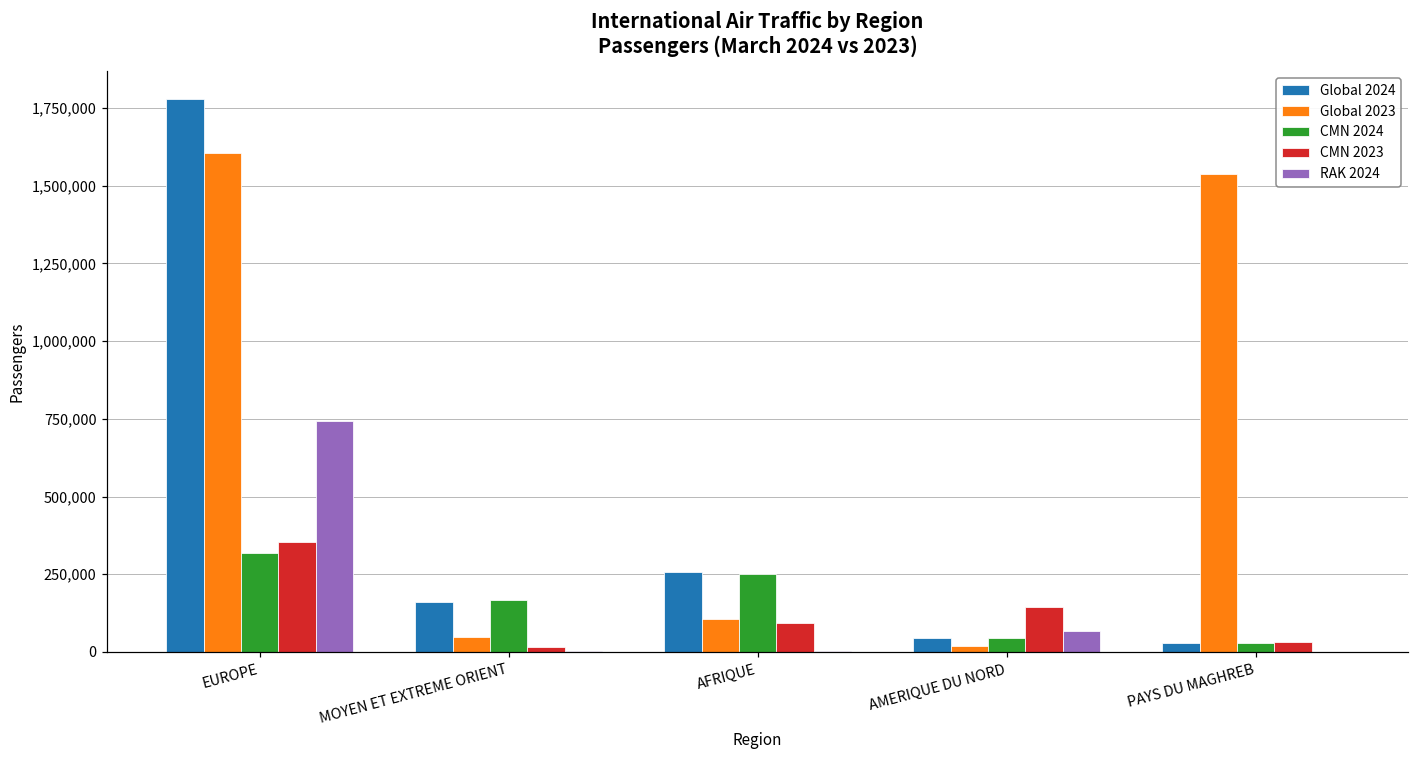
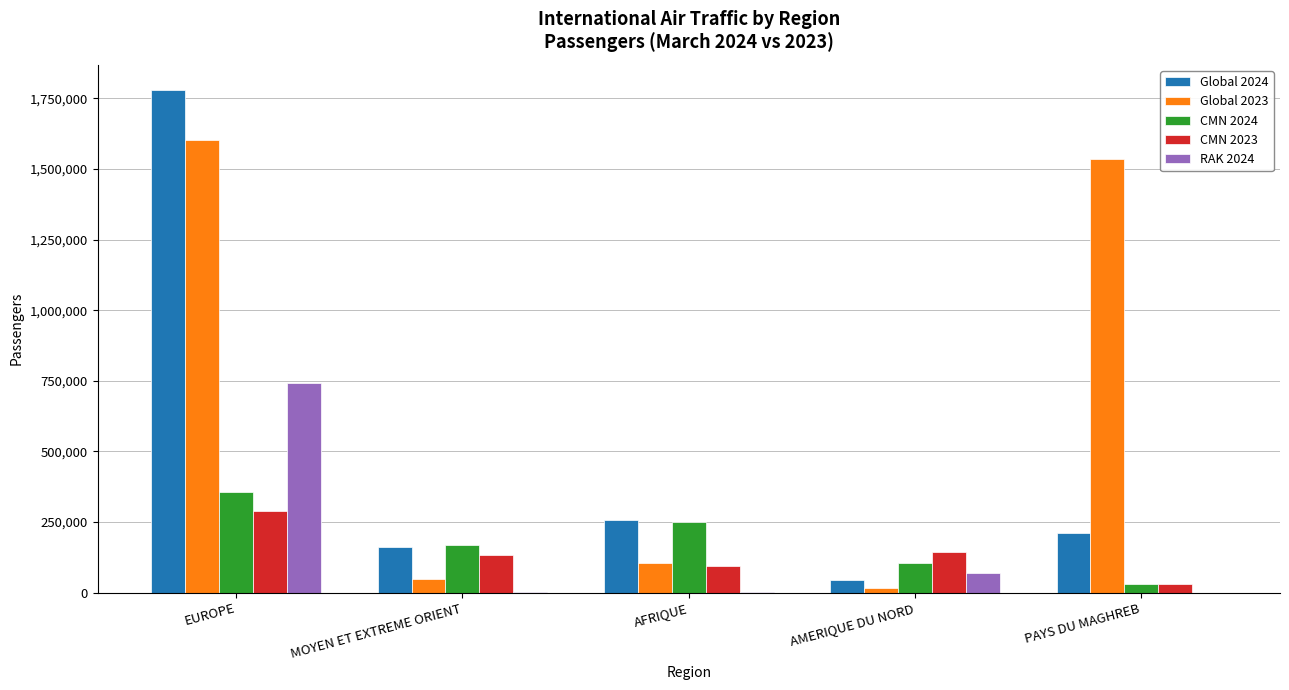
  {
    "Global 2024": {
      "EUROPE": "1,780,000",
      "MOYEN ET EXTREME ORIENT": "160,000",
      "AFRIQUE": "260,000",
      "AMERIQUE DU NORD": "40,000",
-     "PAYS DU MAGHREB": "30,000"
+     "PAYS DU MAGHREB": "210,000"
    },
    "Global 2023": {
      "EUROPE": "1,600,000",
      "MOYEN ET EXTREME ORIENT": "50,000",
      "AFRIQUE": "110,000",
      "AMERIQUE DU NORD": "20,000",
      "PAYS DU MAGHREB": "1,540,000"
    },
    "CMN 2024": {
-     "EUROPE": "320,000",
+     "EUROPE": "360,000",
      "MOYEN ET EXTREME ORIENT": "170,000",
      "AFRIQUE": "250,000",
-     "AMERIQUE DU NORD": "40,000",
+     "AMERIQUE DU NORD": "110,000",
      "PAYS DU MAGHREB": "30,000"
    },
    "CMN 2023": {
-     "EUROPE": "350,000",
-     "MOYEN ET EXTREME ORIENT": "20,000",
+     "EUROPE": "290,000",
+     "MOYEN ET EXTREME ORIENT": "130,000",
      "AFRIQUE": "90,000",
      "AMERIQUE DU NORD": "140,000",
      "PAYS DU MAGHREB": "30,000"
    },
    "RAK 2024": {
      "EUROPE": "740,000",
      "AMERIQUE DU NORD": "70,000",
      "PAYS DU MAGHREB": "0"
    }
  }
